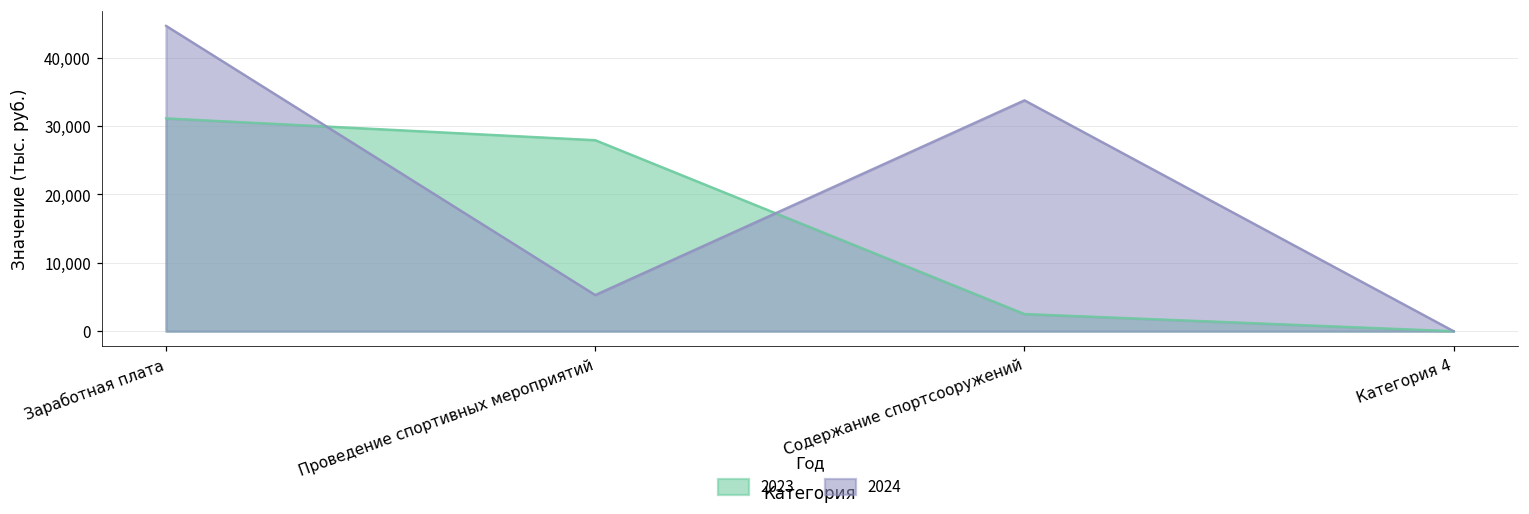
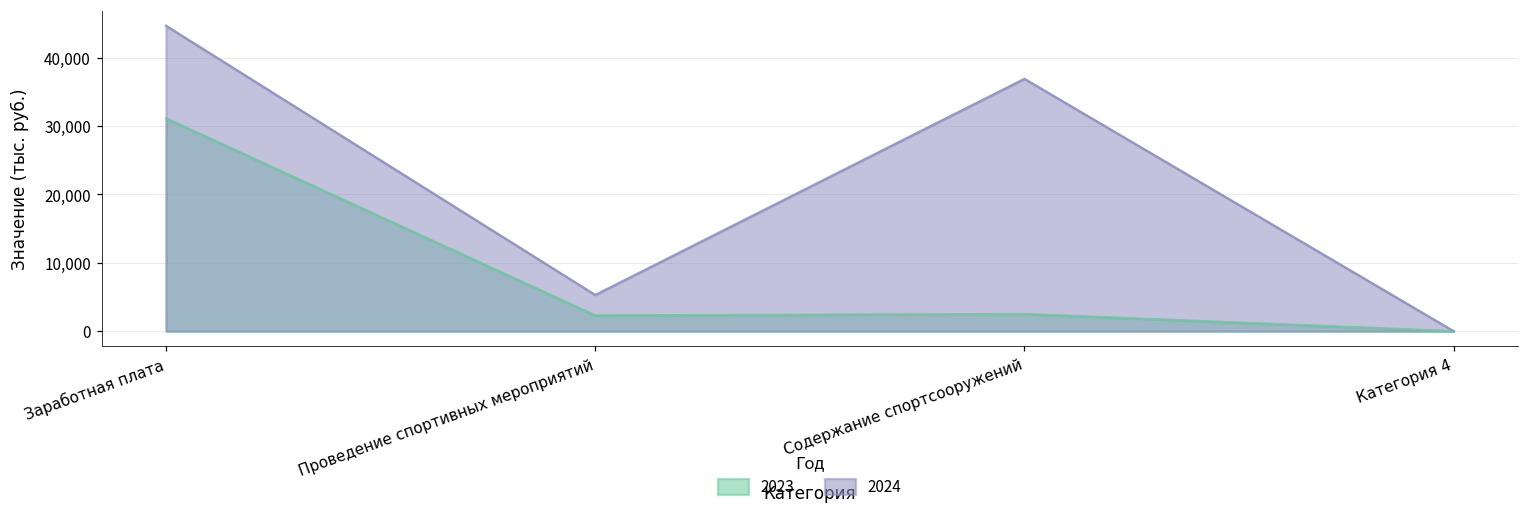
  {
    "2023": {
      "Заработная плата": "31,000",
-     "Проведение спортивных мероприятий": "28,000",
+     "Проведение спортивных мероприятий": "2,000",
      "Содержание спортсооружений": "3,000"
    },
    "2024": {
      "Заработная плата": "45,000",
      "Проведение спортивных мероприятий": "5,000",
-     "Содержание спортсооружений": "34,000"
+     "Содержание спортсооружений": "37,000"
    }
  }
